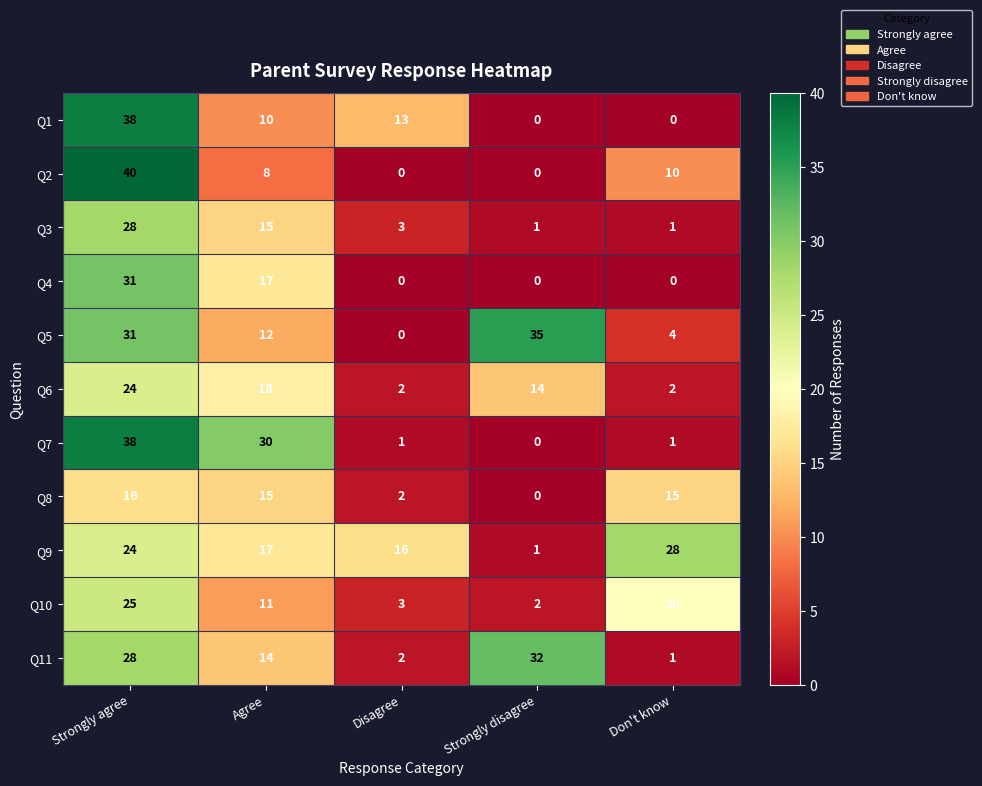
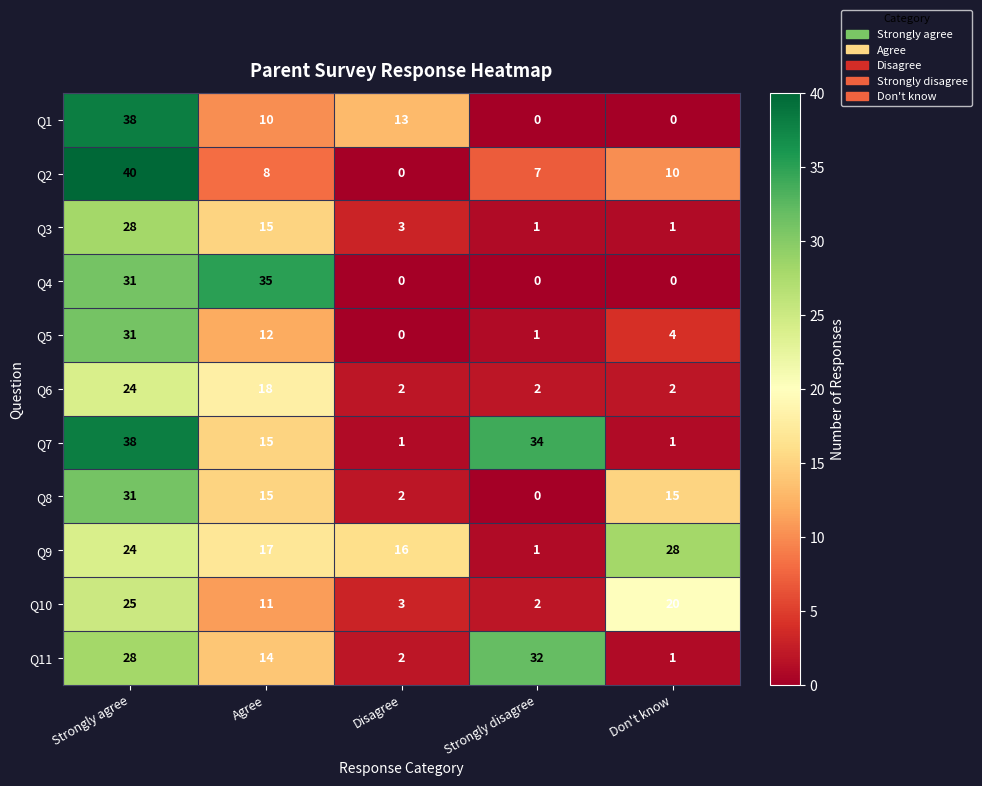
  {
    "Q1": {
      "Strongly agree": 38,
      "Agree": 10,
      "Disagree": 13,
      "Strongly disagree": 0,
      "Don't know": 0
    },
    "Q2": {
      "Strongly agree": 40,
      "Agree": 8,
      "Disagree": 0,
-     "Strongly disagree": 0,
+     "Strongly disagree": 7,
      "Don't know": 10
    },
    "Q3": {
      "Strongly agree": 28,
      "Agree": 15,
      "Disagree": 3,
      "Strongly disagree": 1,
      "Don't know": 1
    },
    "Q4": {
      "Strongly agree": 31,
-     "Agree": 17,
+     "Agree": 35,
      "Disagree": 0,
      "Strongly disagree": 0,
      "Don't know": 0
    },
    "Q5": {
      "Strongly agree": 31,
      "Agree": 12,
      "Disagree": 0,
-     "Strongly disagree": 35,
+     "Strongly disagree": 1,
      "Don't know": 4
    },
    "Q6": {
      "Strongly agree": 24,
      "Agree": 18,
      "Disagree": 2,
-     "Strongly disagree": 14,
+     "Strongly disagree": 2,
      "Don't know": 2
    },
    "Q7": {
      "Strongly agree": 38,
-     "Agree": 30,
+     "Agree": 15,
      "Disagree": 1,
-     "Strongly disagree": 0,
+     "Strongly disagree": 34,
      "Don't know": 1
    },
    "Q8": {
-     "Strongly agree": 16,
+     "Strongly agree": 31,
      "Agree": 15,
      "Disagree": 2,
      "Strongly disagree": 0,
      "Don't know": 15
    },
    "Q9": {
      "Strongly agree": 24,
      "Agree": 17,
      "Disagree": 16,
      "Strongly disagree": 1,
      "Don't know": 28
    },
    "Q10": {
      "Strongly agree": 25,
      "Agree": 11,
      "Disagree": 3,
      "Strongly disagree": 2,
      "Don't know": 20
    },
    "Q11": {
      "Strongly agree": 28,
      "Agree": 14,
      "Disagree": 2,
      "Strongly disagree": 32,
      "Don't know": 1
    }
  }
